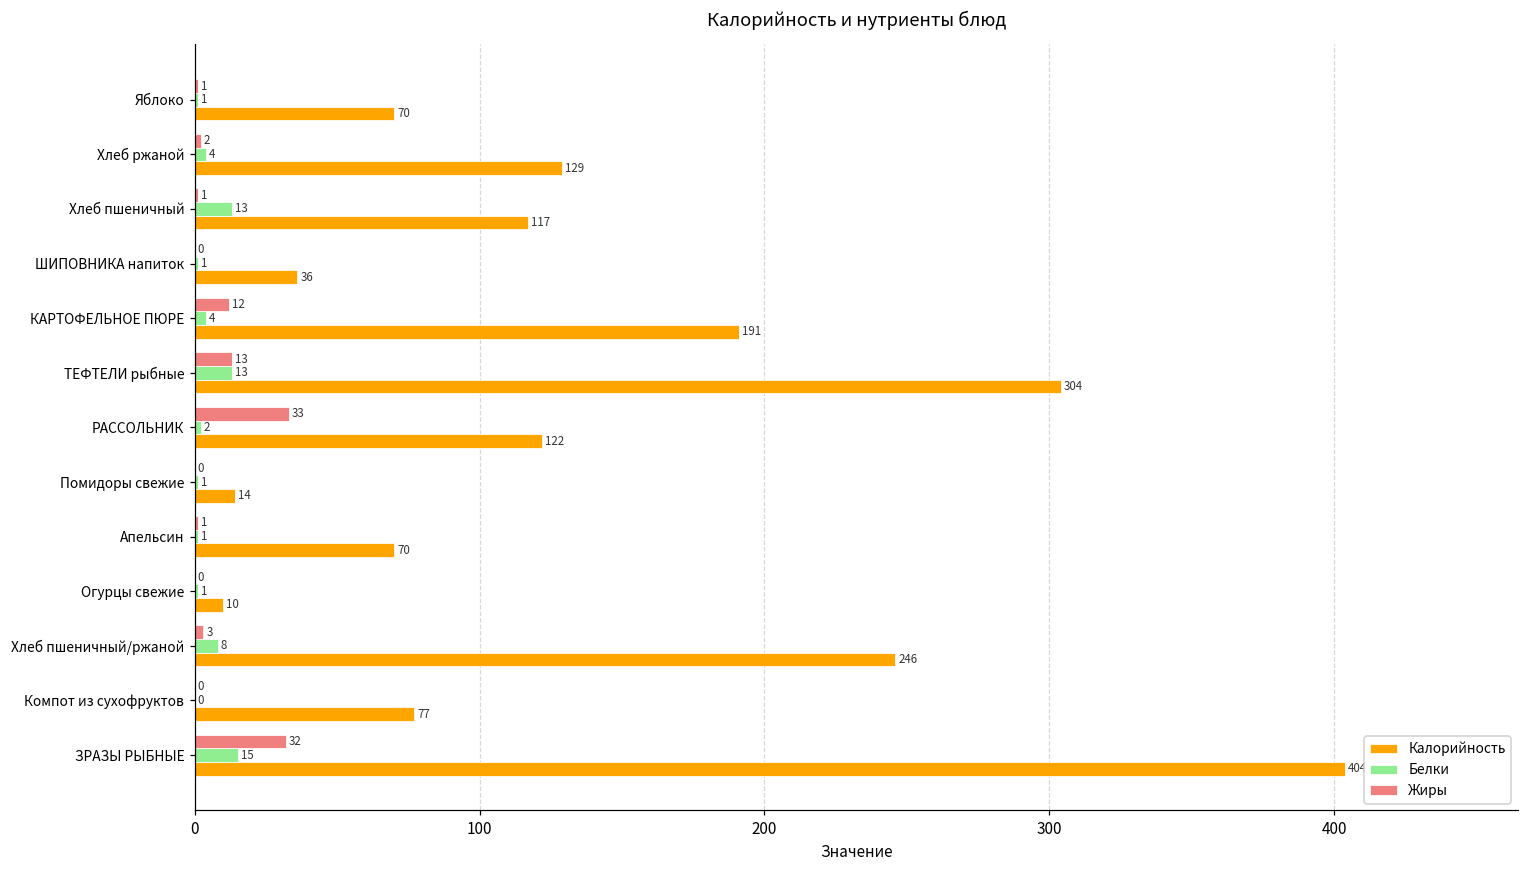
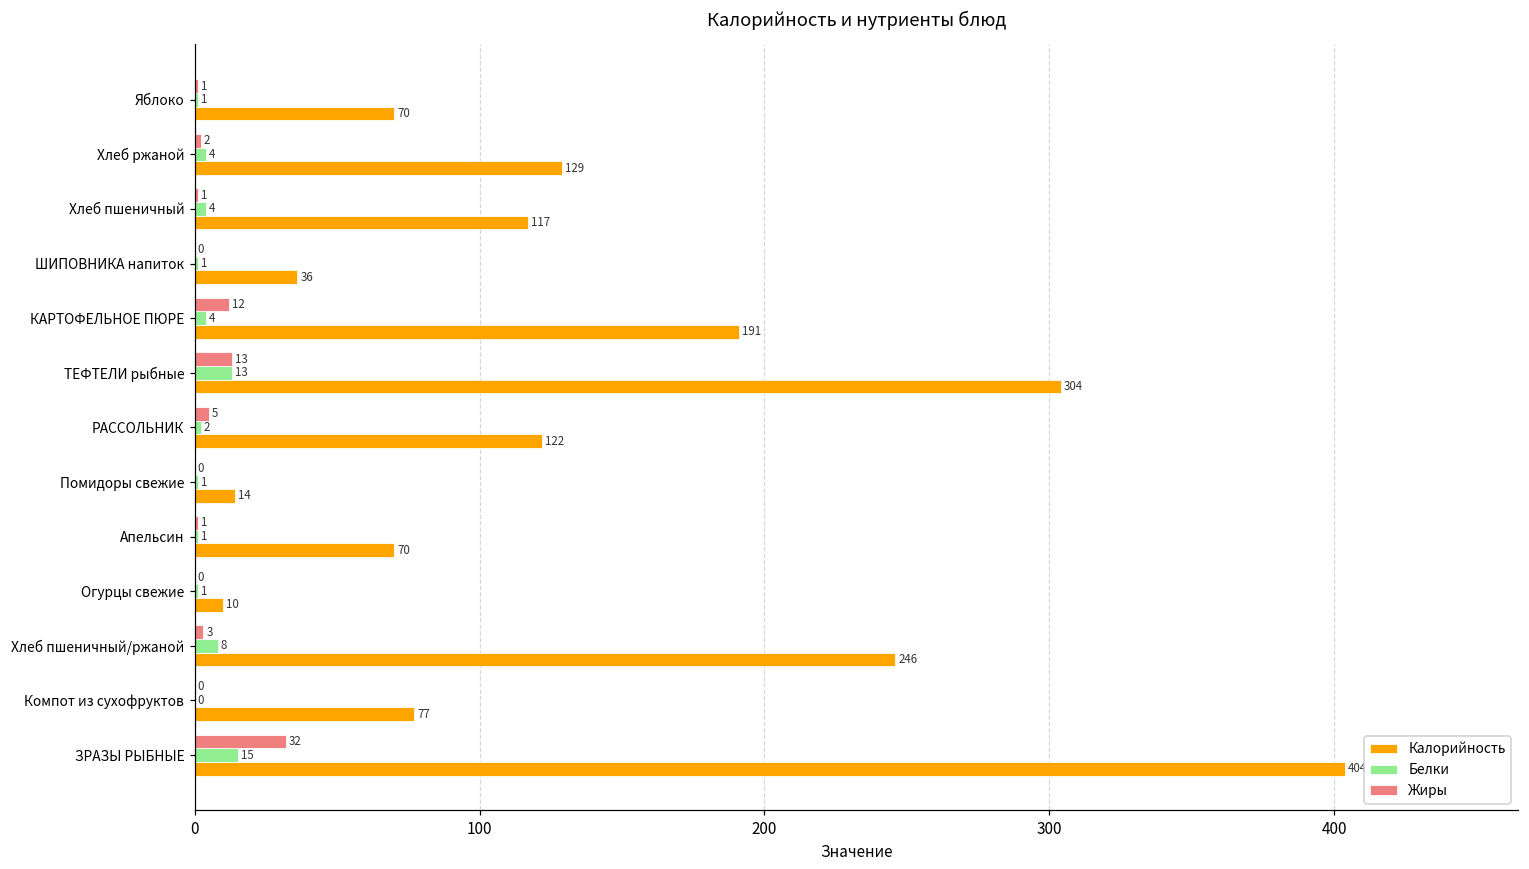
  {
    "Калорийность": {
      "Яблоко": 70,
      "Хлеб ржаной": 129,
      "Хлеб пшеничный": 117,
      "ШИПОВНИКА напиток": 36,
      "КАРТОФЕЛЬНОЕ ПЮРЕ": 191,
      "ТЕФТЕЛИ рыбные": 304,
      "РАССОЛЬНИК": 122,
      "Помидоры свежие": 14,
      "Апельсин": 70,
      "Огурцы свежие": 10,
      "Хлеб пшеничный/ржаной": 246,
      "Компот из сухофруктов": 77
    },
    "Белки": {
      "Яблоко": 1,
      "Хлеб ржаной": 4,
-     "Хлеб пшеничный": 13,
+     "Хлеб пшеничный": 4,
      "ШИПОВНИКА напиток": 1,
      "КАРТОФЕЛЬНОЕ ПЮРЕ": 4,
      "ТЕФТЕЛИ рыбные": 13,
      "РАССОЛЬНИК": 2,
      "Помидоры свежие": 1,
      "Апельсин": 1,
      "Огурцы свежие": 1,
      "Хлеб пшеничный/ржаной": 8,
      "Компот из сухофруктов": 0,
      "ЗРАЗЫ РЫБНЫЕ": 15
    },
    "Жиры": {
      "Яблоко": 1,
      "Хлеб ржаной": 2,
      "Хлеб пшеничный": 1,
      "ШИПОВНИКА напиток": 0,
      "КАРТОФЕЛЬНОЕ ПЮРЕ": 12,
      "ТЕФТЕЛИ рыбные": 13,
-     "РАССОЛЬНИК": 33,
+     "РАССОЛЬНИК": 5,
      "Помидоры свежие": 0,
      "Апельсин": 1,
      "Огурцы свежие": 0,
      "Хлеб пшеничный/ржаной": 3,
      "Компот из сухофруктов": 0,
      "ЗРАЗЫ РЫБНЫЕ": 32
    }
  }
